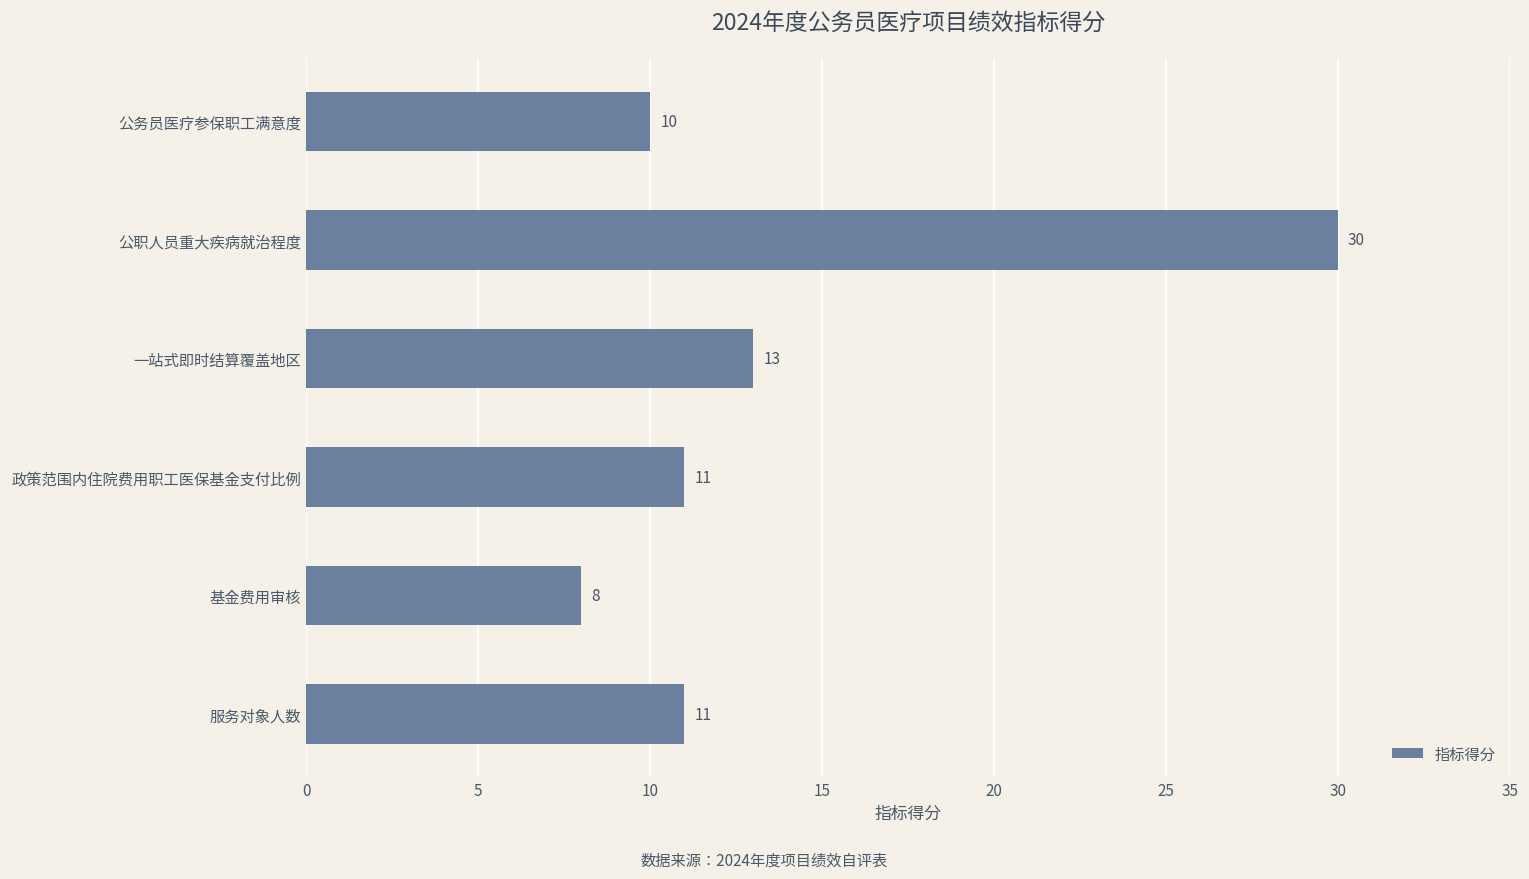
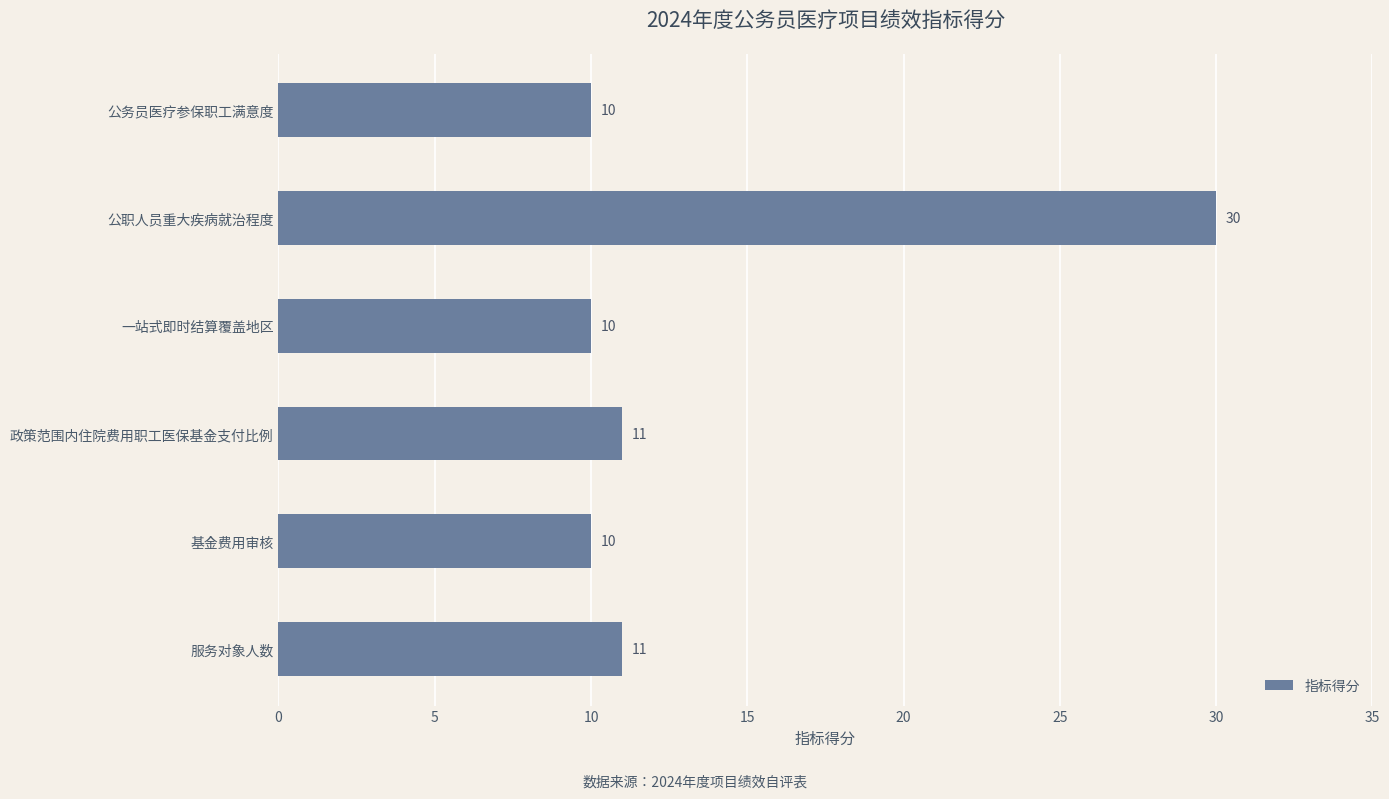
  {
    "公务员医疗参保职工满意度": 10,
    "公职人员重大疾病就治程度": 30,
-   "一站式即时结算覆盖地区": 13,
+   "一站式即时结算覆盖地区": 10,
    "政策范围内住院费用职工医保基金支付比例": 11,
-   "基金费用审核": 8,
+   "基金费用审核": 10,
    "服务对象人数": 11
  }
